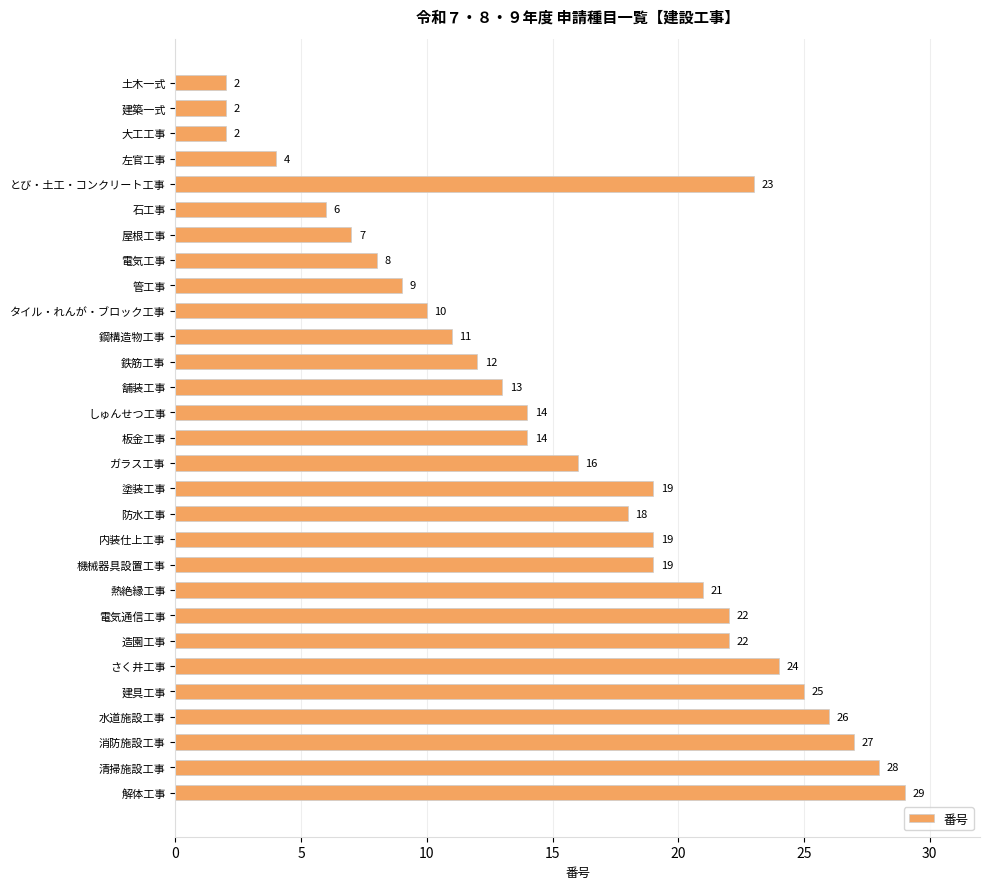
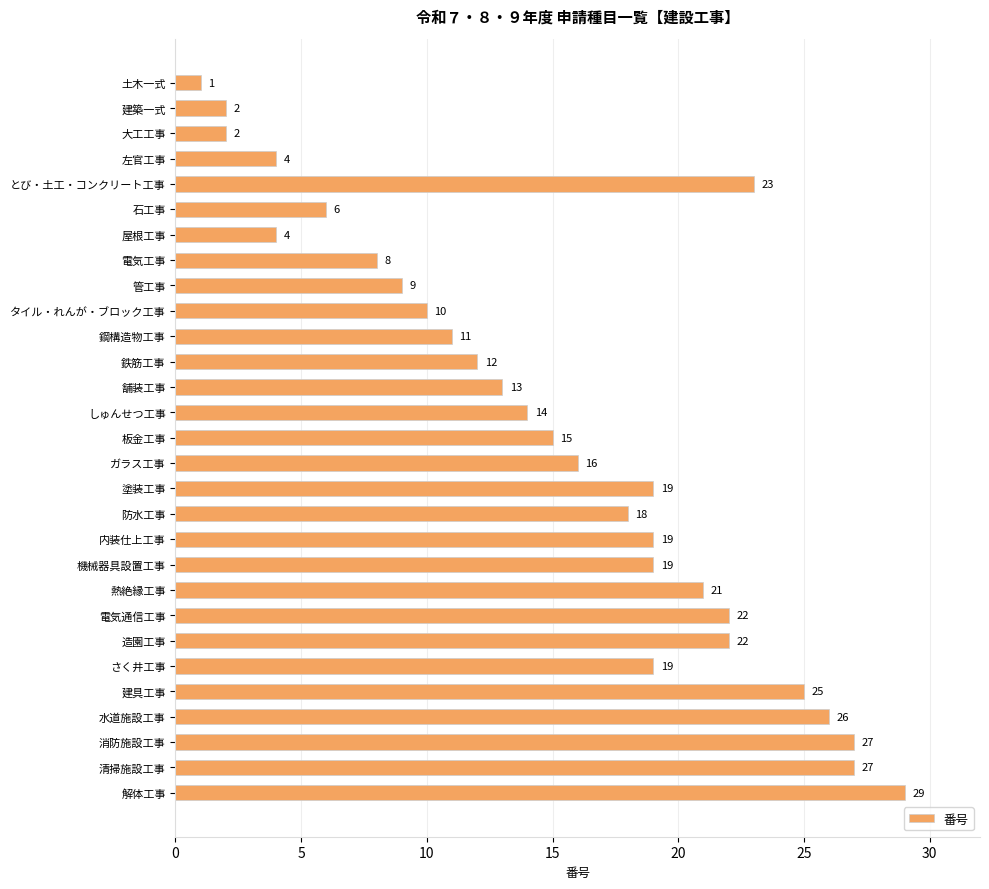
  {
-   "土木一式": 2,
+   "土木一式": 1,
    "建築一式": 2,
    "大工工事": 2,
    "左官工事": 4,
    "とび・土工・コンクリート工事": 23,
    "石工事": 6,
-   "屋根工事": 7,
+   "屋根工事": 4,
    "電気工事": 8,
    "管工事": 9,
    "タイル・れんが・ブロック工事": 10,
    "鋼構造物工事": 11,
    "鉄筋工事": 12,
    "舗装工事": 13,
    "しゅんせつ工事": 14,
-   "板金工事": 14,
+   "板金工事": 15,
    "ガラス工事": 16,
    "塗装工事": 19,
    "防水工事": 18,
    "内装仕上工事": 19,
    "機械器具設置工事": 19,
    "熱絶縁工事": 21,
    "電気通信工事": 22,
    "造園工事": 22,
-   "さく井工事": 24,
+   "さく井工事": 19,
    "建具工事": 25,
    "水道施設工事": 26,
    "消防施設工事": 27,
-   "清掃施設工事": 28,
+   "清掃施設工事": 27,
    "解体工事": 29
  }
